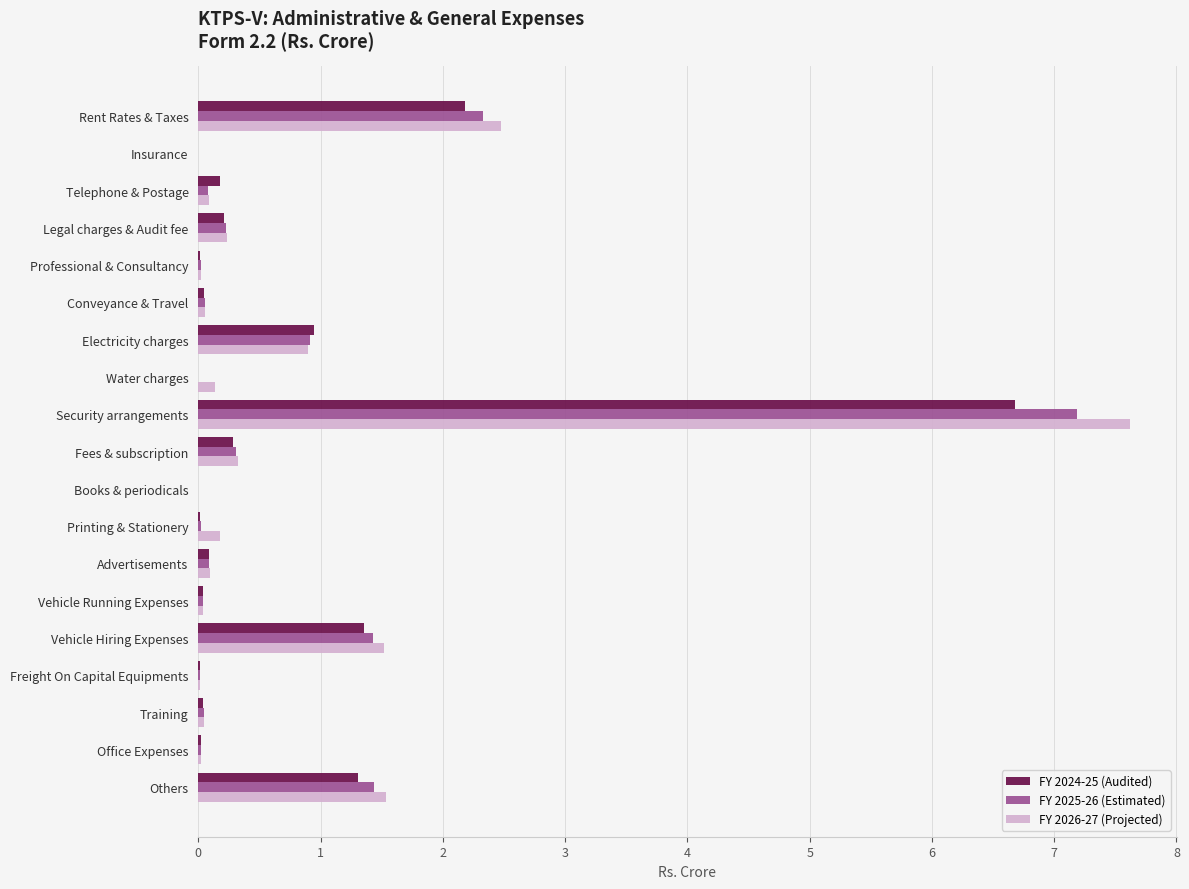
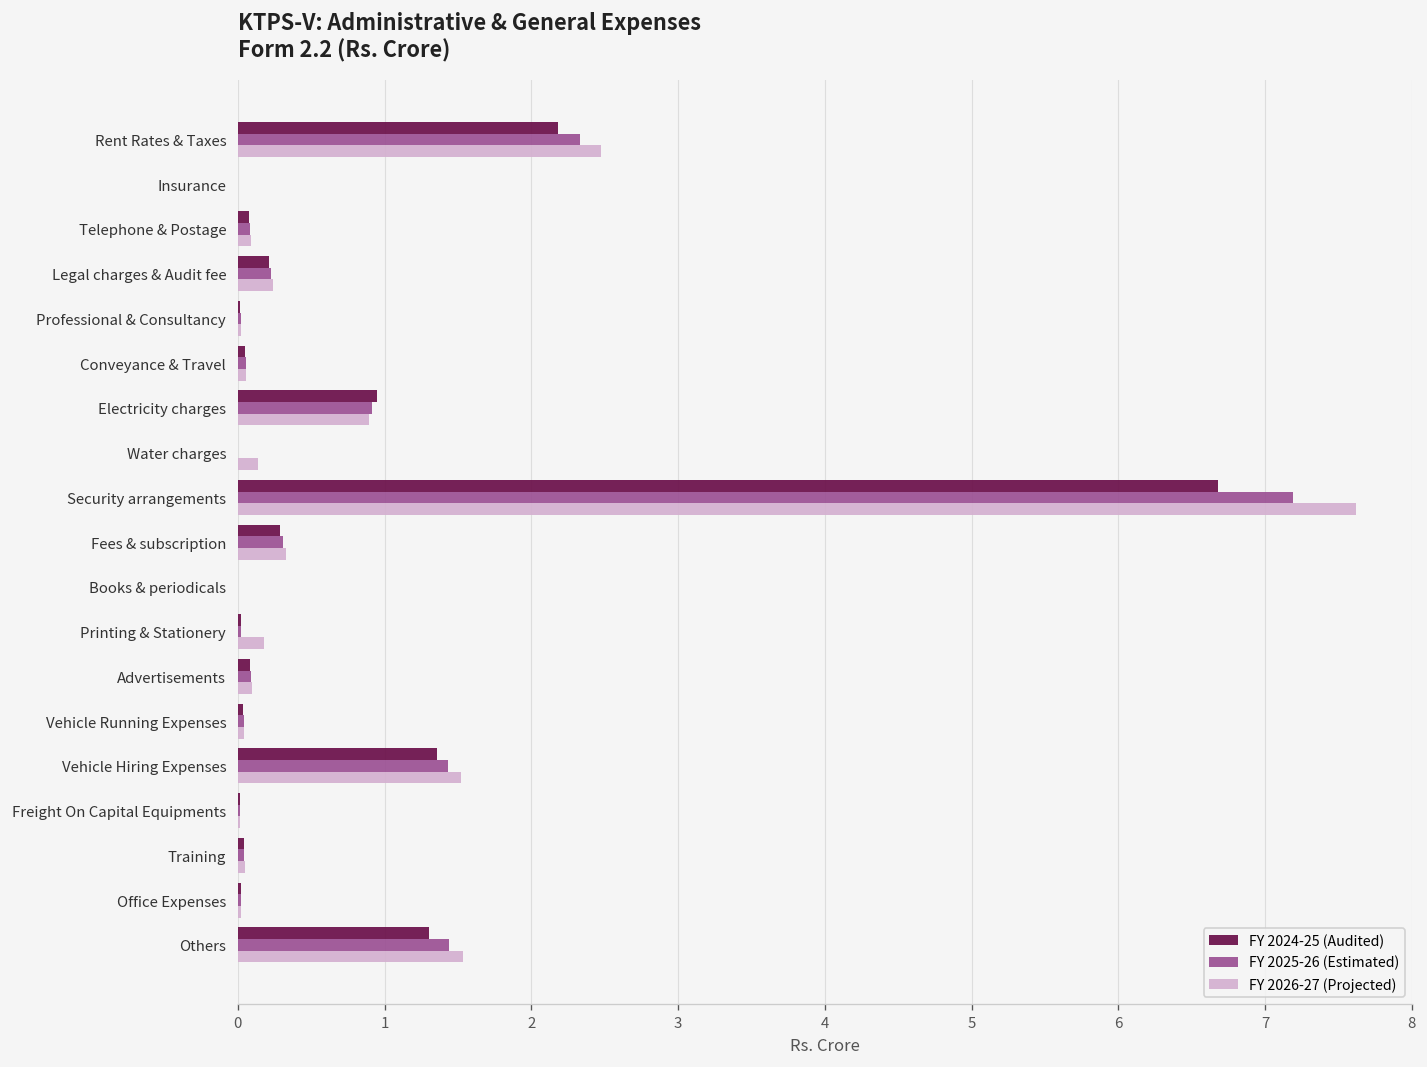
  {
    "FY 2024-25 (Audited)": {
      "Rent Rates & Taxes": 2.18,
      "Insurance": 0.00,
-     "Telephone & Postage": 0.18,
+     "Telephone & Postage": 0.08,
      "Legal charges & Audit fee": 0.21,
      "Conveyance & Travel": 0.05,
      "Electricity charges": 0.95,
      "Security arrangements": 6.68,
      "Fees & subscription": 0.29,
      "Advertisements": 0.09,
      "Vehicle Running Expenses": 0.04,
      "Vehicle Hiring Expenses": 1.35,
      "Training": 0.04,
      "Others": 1.31
    },
    "FY 2025-26 (Estimated)": {
      "Rent Rates & Taxes": 2.33,
      "Insurance": 0.00,
      "Telephone & Postage": 0.08,
      "Legal charges & Audit fee": 0.23,
      "Professional & Consultancy": 0.02,
      "Conveyance & Travel": 0.05,
      "Electricity charges": 0.91,
      "Security arrangements": 7.19,
      "Fees & subscription": 0.31,
      "Advertisements": 0.09,
      "Vehicle Running Expenses": 0.04,
      "Vehicle Hiring Expenses": 1.43,
      "Training": 0.04,
      "Office Expenses": 0.02,
      "Others": 1.44
    },
    "FY 2026-27 (Projected)": {
      "Rent Rates & Taxes": 2.47,
      "Insurance": 0.00,
      "Telephone & Postage": 0.09,
      "Legal charges & Audit fee": 0.24,
      "Professional & Consultancy": 0.02,
      "Conveyance & Travel": 0.06,
      "Electricity charges": 0.90,
      "Water charges": 0.14,
      "Security arrangements": 7.62,
      "Fees & subscription": 0.33,
      "Printing & Stationery": 0.18,
      "Advertisements": 0.10,
      "Vehicle Running Expenses": 0.04,
      "Vehicle Hiring Expenses": 1.52,
      "Training": 0.05,
      "Office Expenses": 0.02,
      "Others": 1.53
    }
  }
